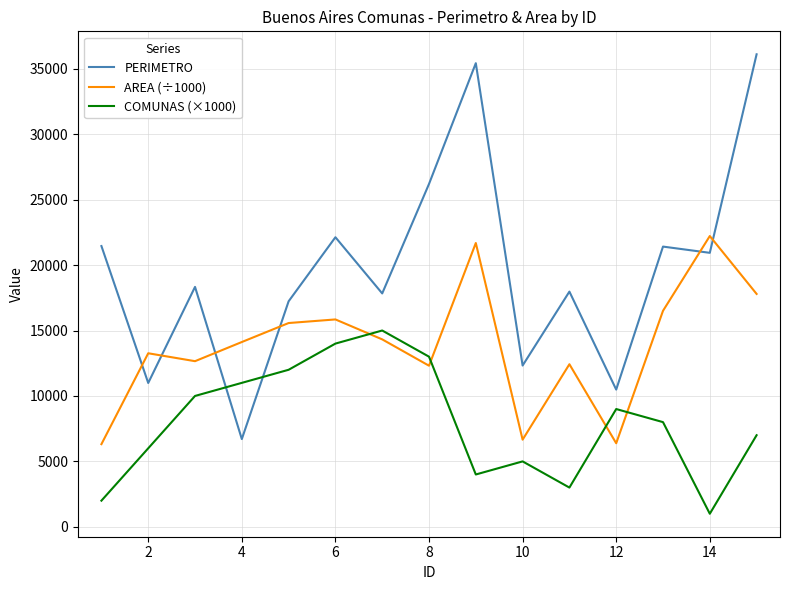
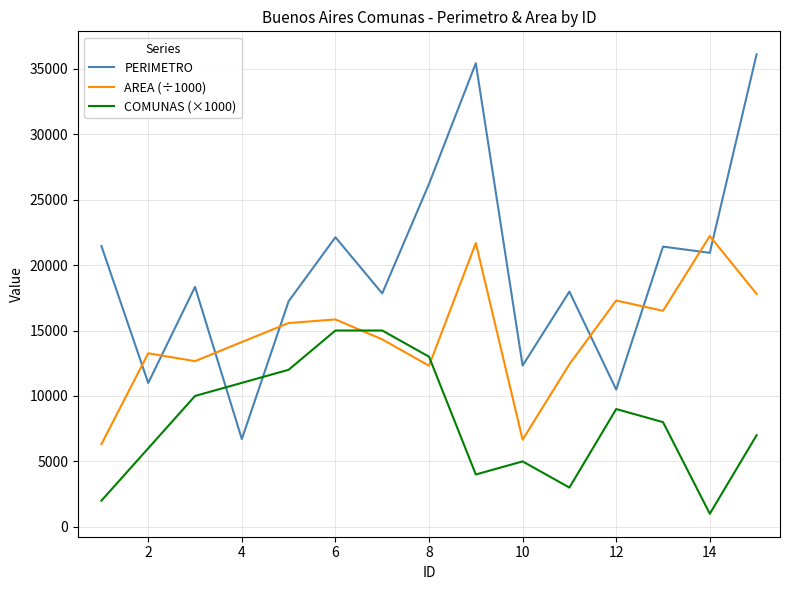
  {
    "PERIMETRO": {
      "2": 11000,
      "4": 6700,
      "6": 22100,
      "8": 26200,
      "10": 12300,
      "12": 10500,
      "14": 20900
    },
    "AREA (÷1000)": {
      "2": 13300,
      "4": 14100,
      "6": 15800,
      "8": 12300,
      "10": 6700,
-     "12": 6400,
+     "12": 17300,
      "14": 22200
    },
    "COMUNAS (×1000)": {
      "2": 6000,
      "4": 11000,
-     "6": 14000,
+     "6": 15000,
      "8": 13000,
      "10": 5000,
      "12": 9000,
      "14": 1000
    }
  }
